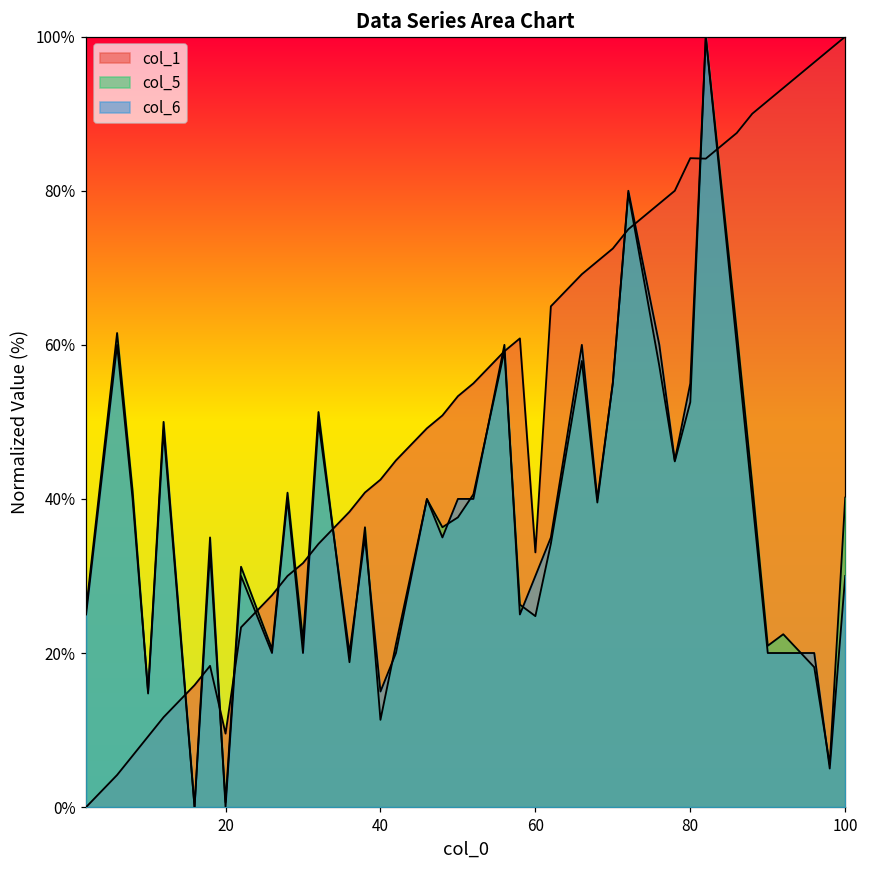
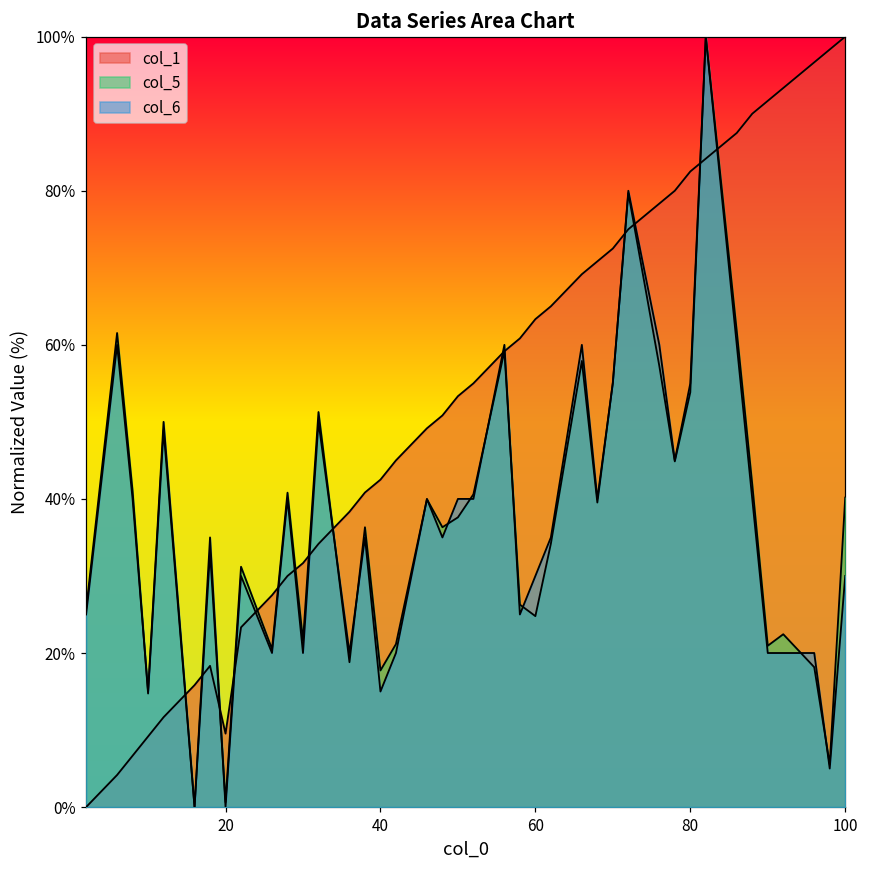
  {
    "col_1": {
      "20": "10%",
      "40": "43%",
-     "60": "33%",
-     "80": "84%",
+     "60": "63%",
+     "80": "83%",
      "100": "100%"
    },
    "col_5": {
      "20": "1%",
-     "40": "11%",
+     "40": "18%",
      "60": "25%",
-     "80": "53%",
+     "80": "54%",
      "100": "40%"
    },
    "col_6": {
      "20": "0%",
      "40": "15%",
      "60": "30%",
      "80": "55%",
      "100": "30%"
    }
  }
